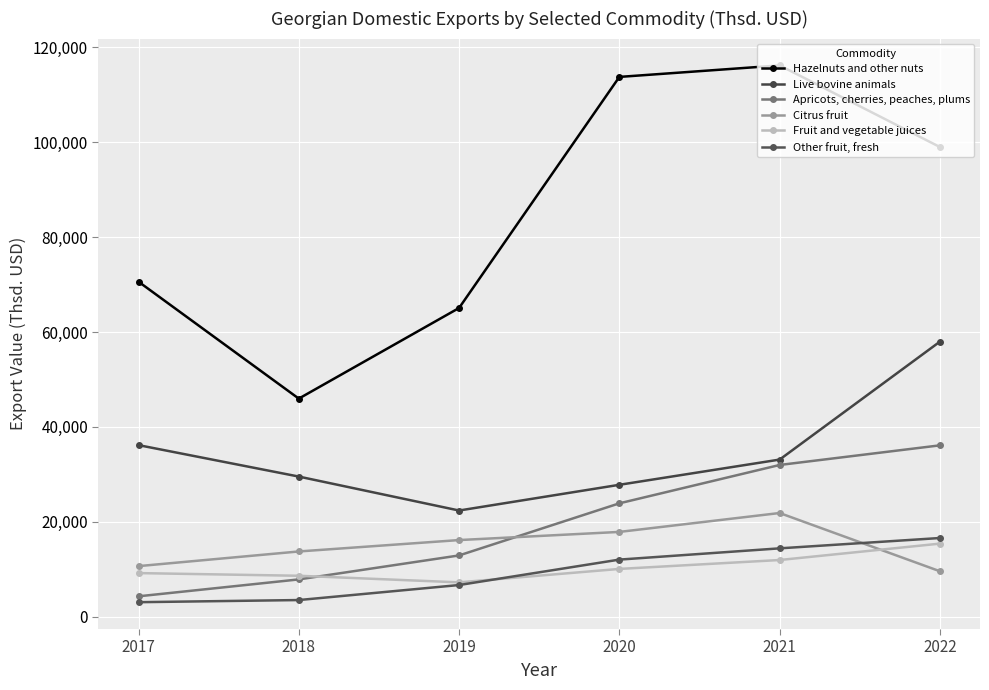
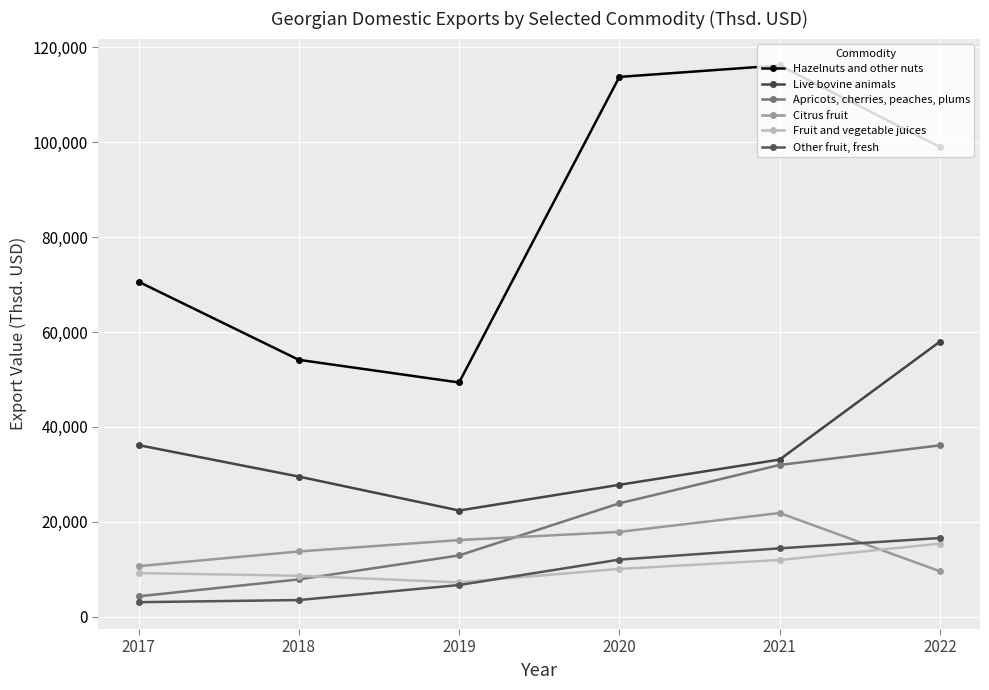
  {
    "Hazelnuts and other nuts": {
      "2017": "71,000",
-     "2018": "46,000",
-     "2019": "65,000",
+     "2018": "54,000",
+     "2019": "49,000",
      "2020": "114,000"
    }
  }
